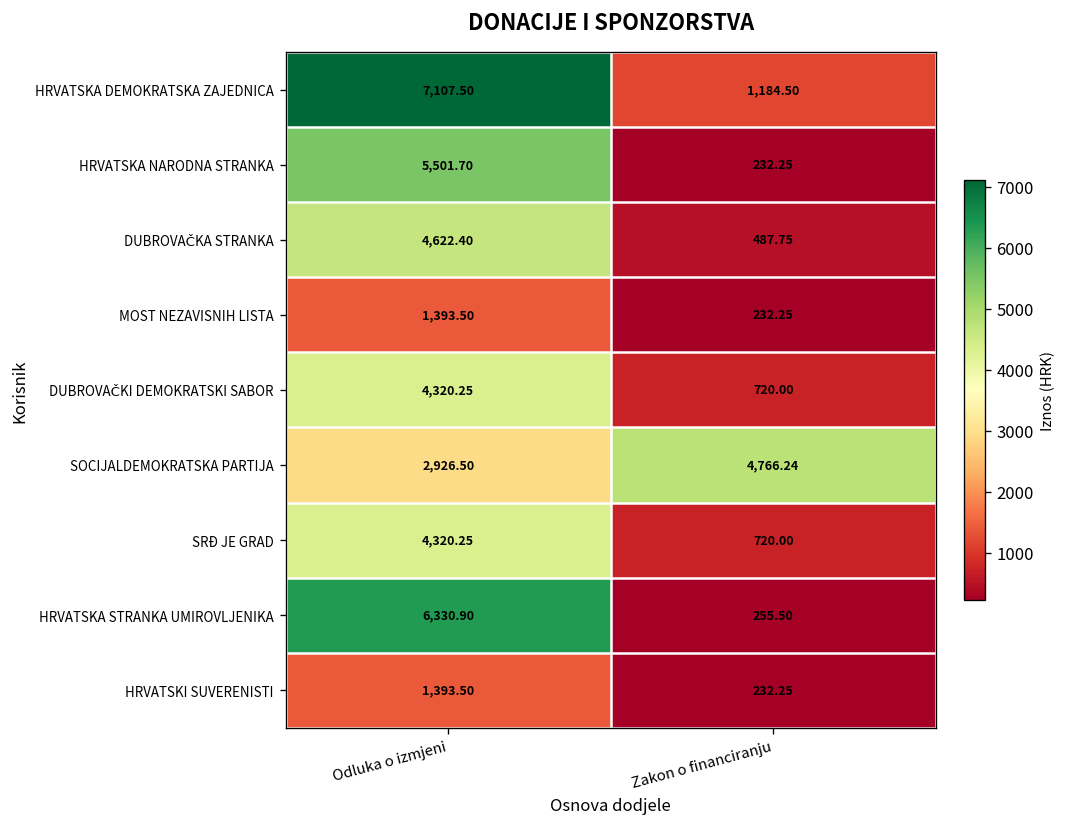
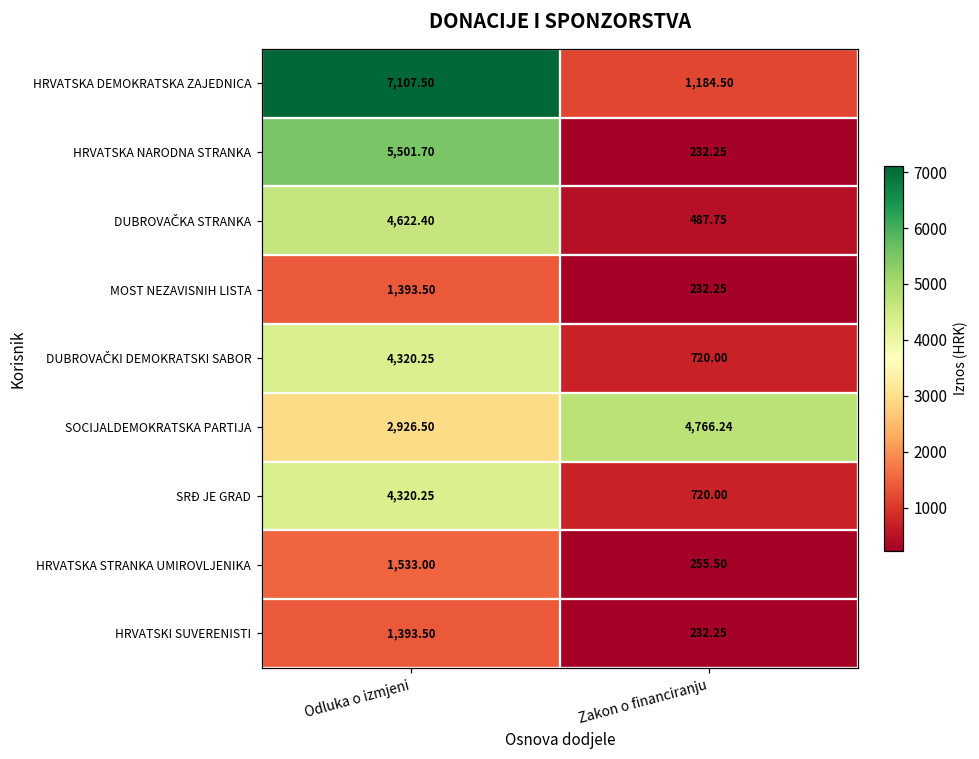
  {
    "HRVATSKA DEMOKRATSKA ZAJEDNICA": {
      "Odluka o izmjeni": "7,107.50",
      "Zakon o financiranju": "1,184.50"
    },
    "HRVATSKA NARODNA STRANKA": {
      "Odluka o izmjeni": "5,501.70",
      "Zakon o financiranju": "232.25"
    },
    "DUBROVAČKA STRANKA": {
      "Odluka o izmjeni": "4,622.40",
      "Zakon o financiranju": "487.75"
    },
    "MOST NEZAVISNIH LISTA": {
      "Odluka o izmjeni": "1,393.50",
      "Zakon o financiranju": "232.25"
    },
    "DUBROVAČKI DEMOKRATSKI SABOR": {
      "Odluka o izmjeni": "4,320.25",
      "Zakon o financiranju": "720.00"
    },
    "SOCIJALDEMOKRATSKA PARTIJA": {
      "Odluka o izmjeni": "2,926.50",
      "Zakon o financiranju": "4,766.24"
    },
    "SRĐ JE GRAD": {
      "Odluka o izmjeni": "4,320.25",
      "Zakon o financiranju": "720.00"
    },
    "HRVATSKA STRANKA UMIROVLJENIKA": {
-     "Odluka o izmjeni": "6,330.90",
+     "Odluka o izmjeni": "1,533.00",
      "Zakon o financiranju": "255.50"
    },
    "HRVATSKI SUVERENISTI": {
      "Odluka o izmjeni": "1,393.50",
      "Zakon o financiranju": "232.25"
    }
  }
